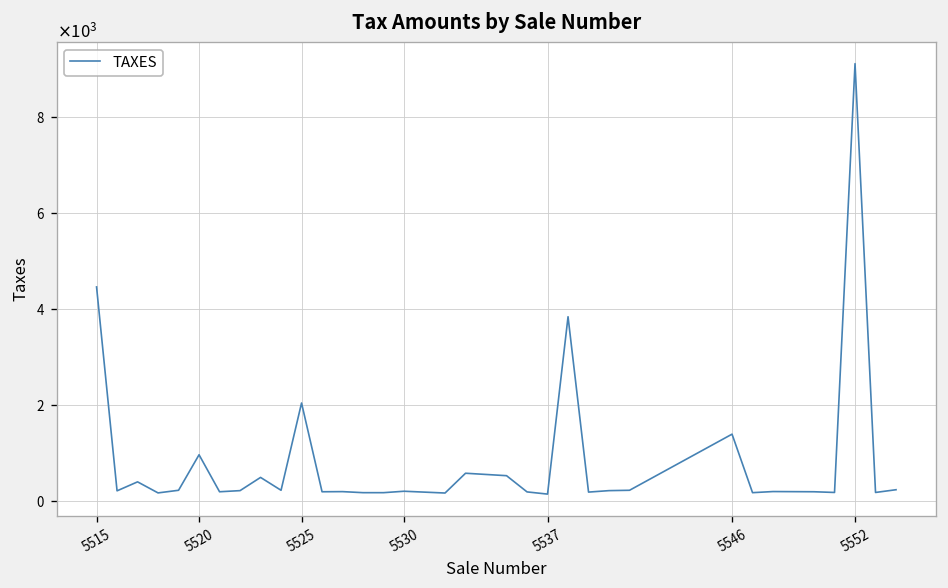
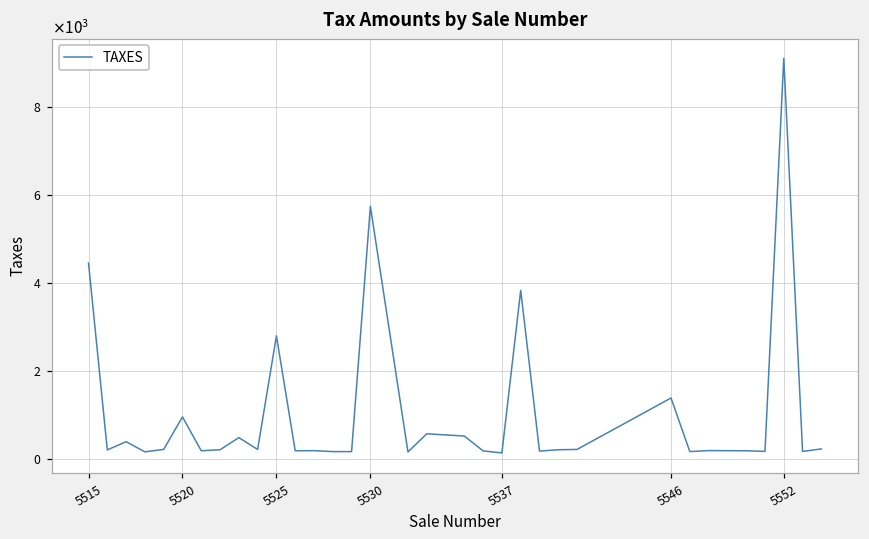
  {
    "5515": 4500,
    "5520": 1000,
-   "5525": 2000,
-   "5530": 200,
+   "5525": 2800,
+   "5530": 5700,
    "5537": 100,
    "5546": 1400,
    "5552": 9100
  }
